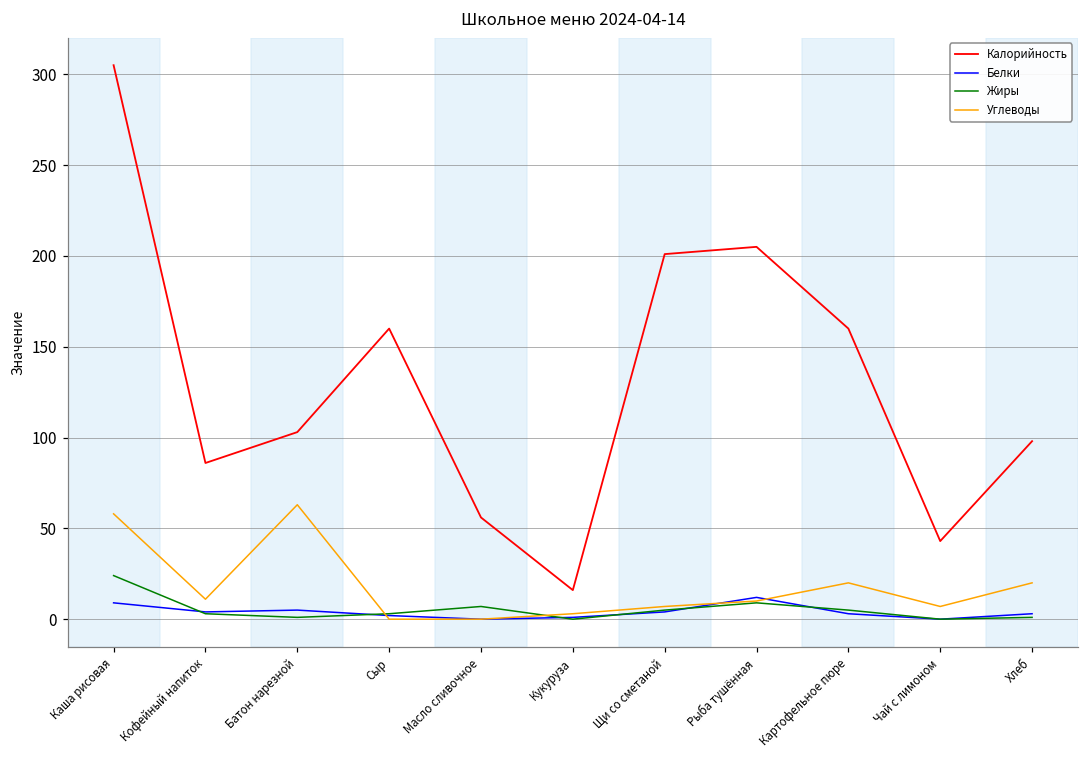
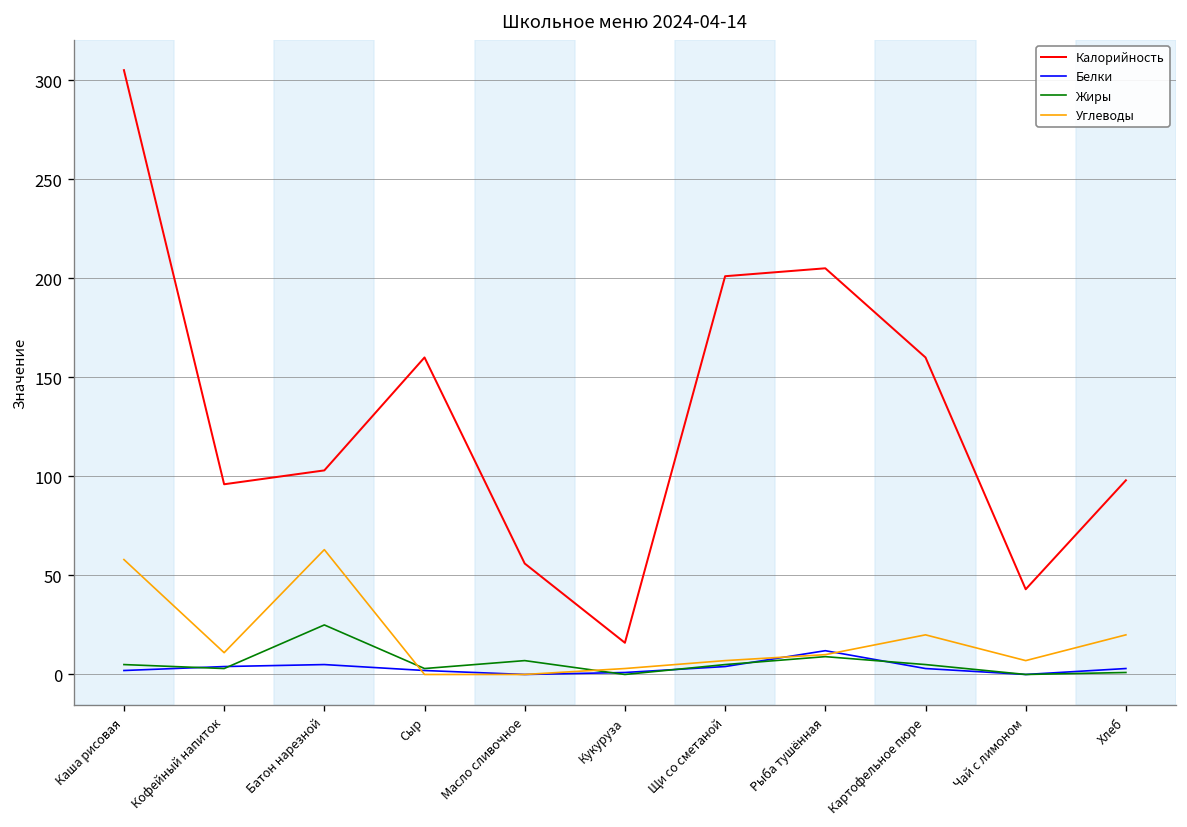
  {
    "Калорийность": {
      "Каша рисовая": 305,
-     "Кофейный напиток": 86,
+     "Кофейный напиток": 96,
      "Батон нарезной": 103,
      "Сыр": 160,
      "Масло сливочное": 56,
      "Кукуруза": 16,
      "Щи со сметаной": 201,
      "Рыба тушённая": 205,
      "Картофельное пюре": 160,
      "Чай с лимоном": 43,
      "Хлеб": 98
    },
    "Белки": {
-     "Каша рисовая": 9,
+     "Каша рисовая": 2,
      "Батон нарезной": 5,
      "Рыба тушённая": 12,
      "Картофельное пюре": 3,
      "Хлеб": 3
    },
    "Жиры": {
-     "Каша рисовая": 24,
-     "Батон нарезной": 1,
+     "Каша рисовая": 5,
+     "Батон нарезной": 25,
      "Масло сливочное": 7,
      "Картофельное пюре": 5,
      "Хлеб": 1
    },
    "Углеводы": {
      "Каша рисовая": 58,
      "Кофейный напиток": 11,
      "Батон нарезной": 63,
      "Сыр": 0,
      "Кукуруза": 3,
      "Щи со сметаной": 7,
      "Картофельное пюре": 20,
      "Чай с лимоном": 7,
      "Хлеб": 20
    }
  }
